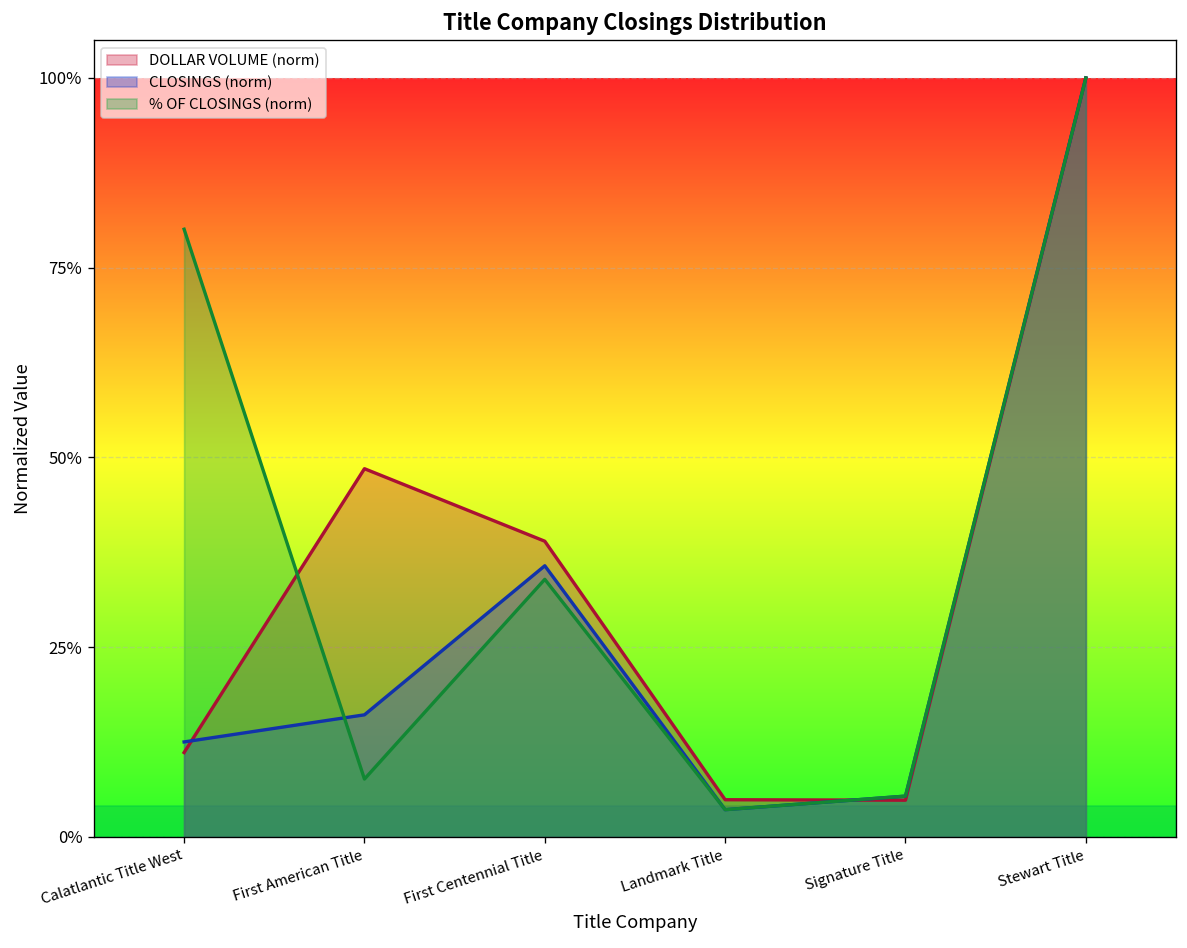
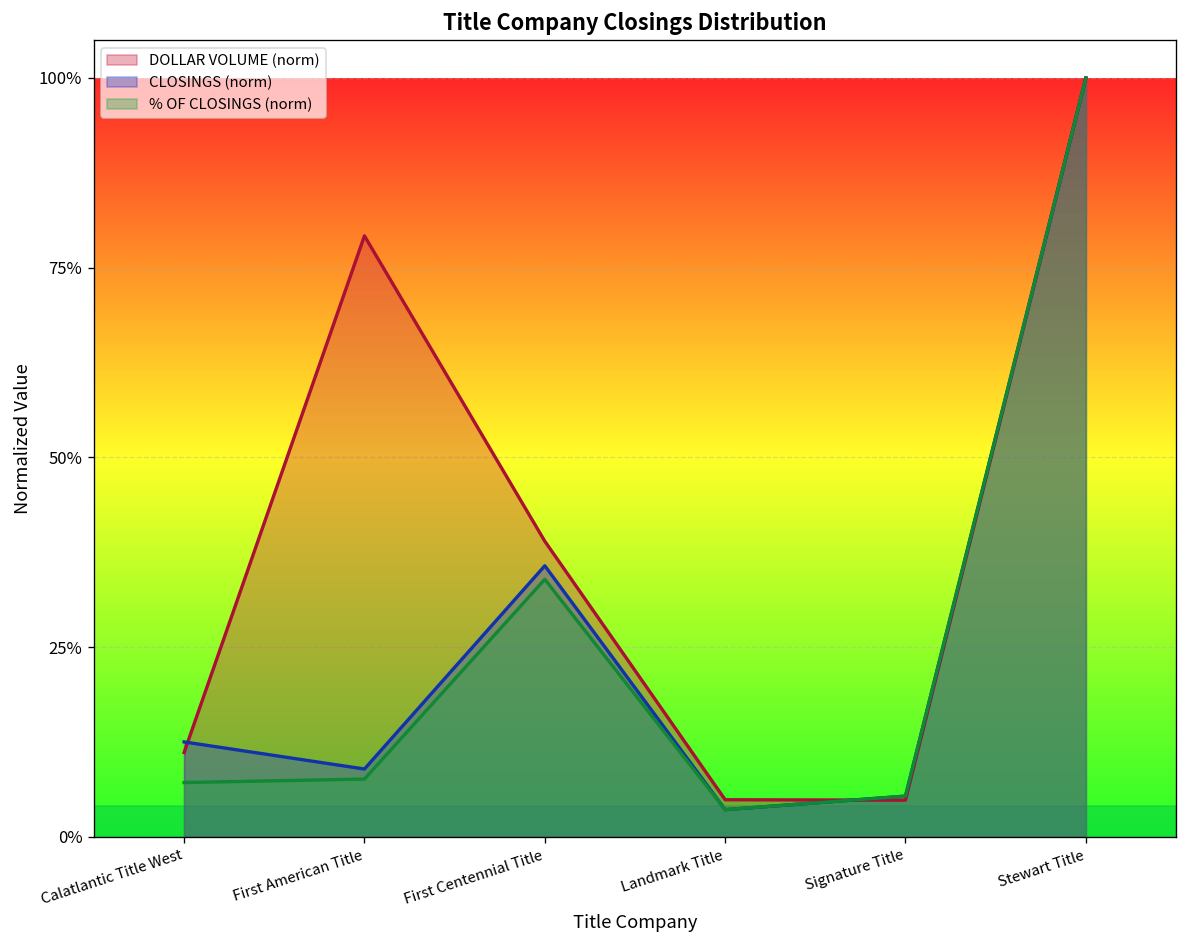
  {
    "DOLLAR VOLUME (norm)": {
      "Calatlantic Title West": "11%",
-     "First American Title": "49%",
+     "First American Title": "79%",
      "First Centennial Title": "39%",
      "Landmark Title": "5%",
      "Signature Title": "5%"
    },
    "CLOSINGS (norm)": {
      "Calatlantic Title West": "13%",
-     "First American Title": "16%",
+     "First American Title": "9%",
      "First Centennial Title": "36%"
    },
    "% OF CLOSINGS (norm)": {
-     "Calatlantic Title West": "80%",
+     "Calatlantic Title West": "7%",
      "First American Title": "8%",
      "First Centennial Title": "34%"
    }
  }
